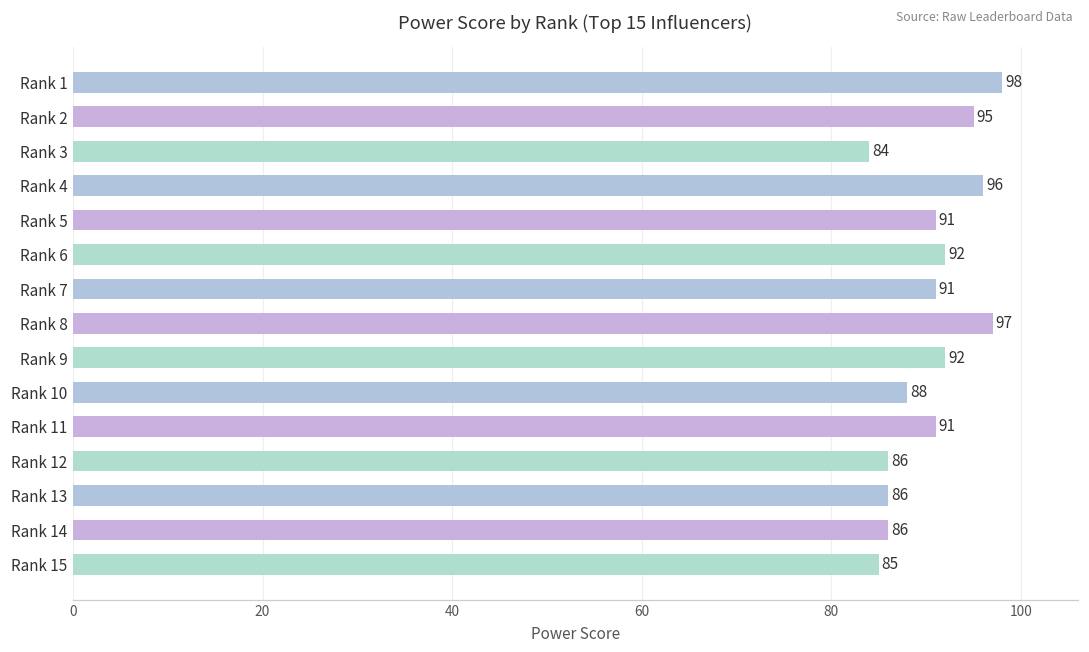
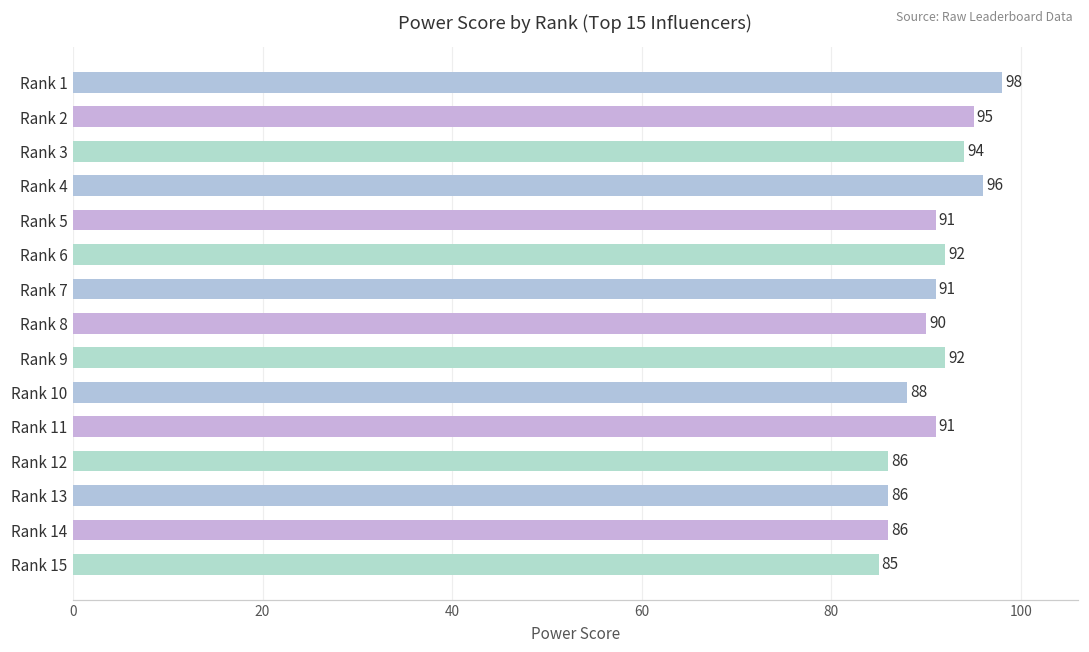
  {
    "Rank 1": 98,
    "Rank 2": 95,
-   "Rank 3": 84,
+   "Rank 3": 94,
    "Rank 4": 96,
    "Rank 5": 91,
    "Rank 6": 92,
    "Rank 7": 91,
-   "Rank 8": 97,
+   "Rank 8": 90,
    "Rank 9": 92,
    "Rank 10": 88,
    "Rank 11": 91,
    "Rank 12": 86,
    "Rank 13": 86,
    "Rank 14": 86,
    "Rank 15": 85
  }
